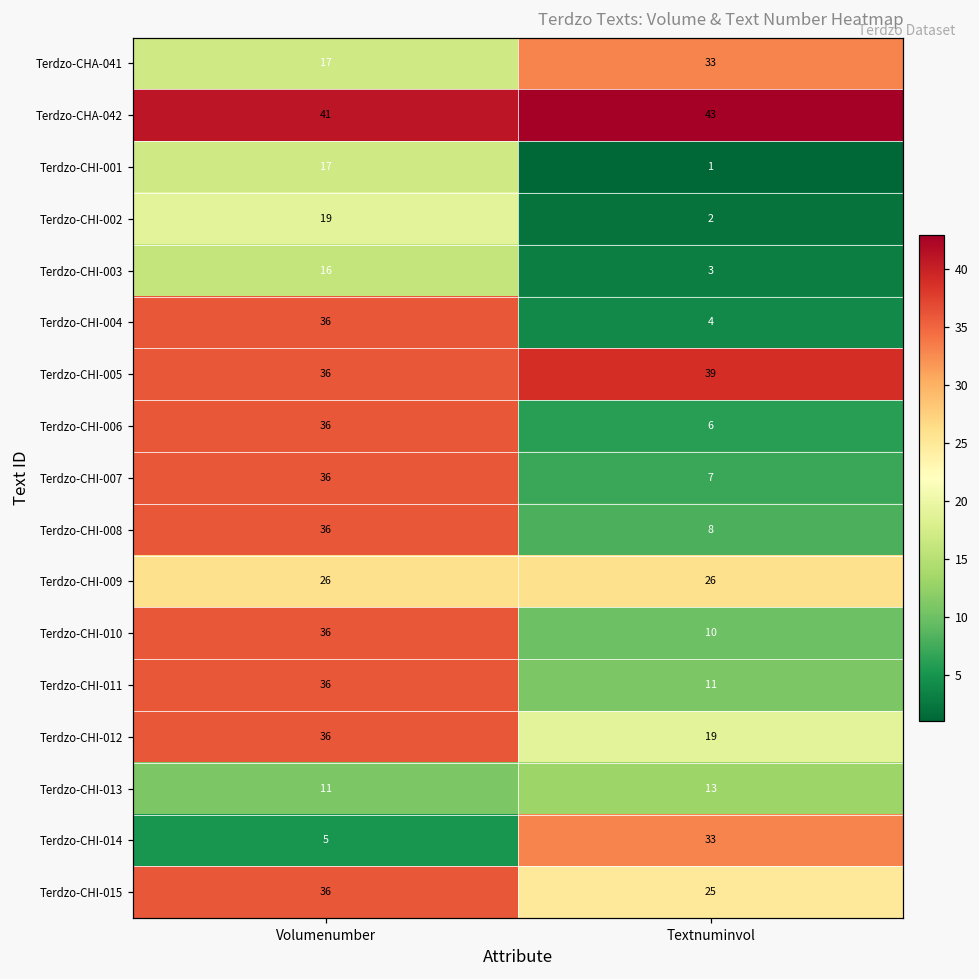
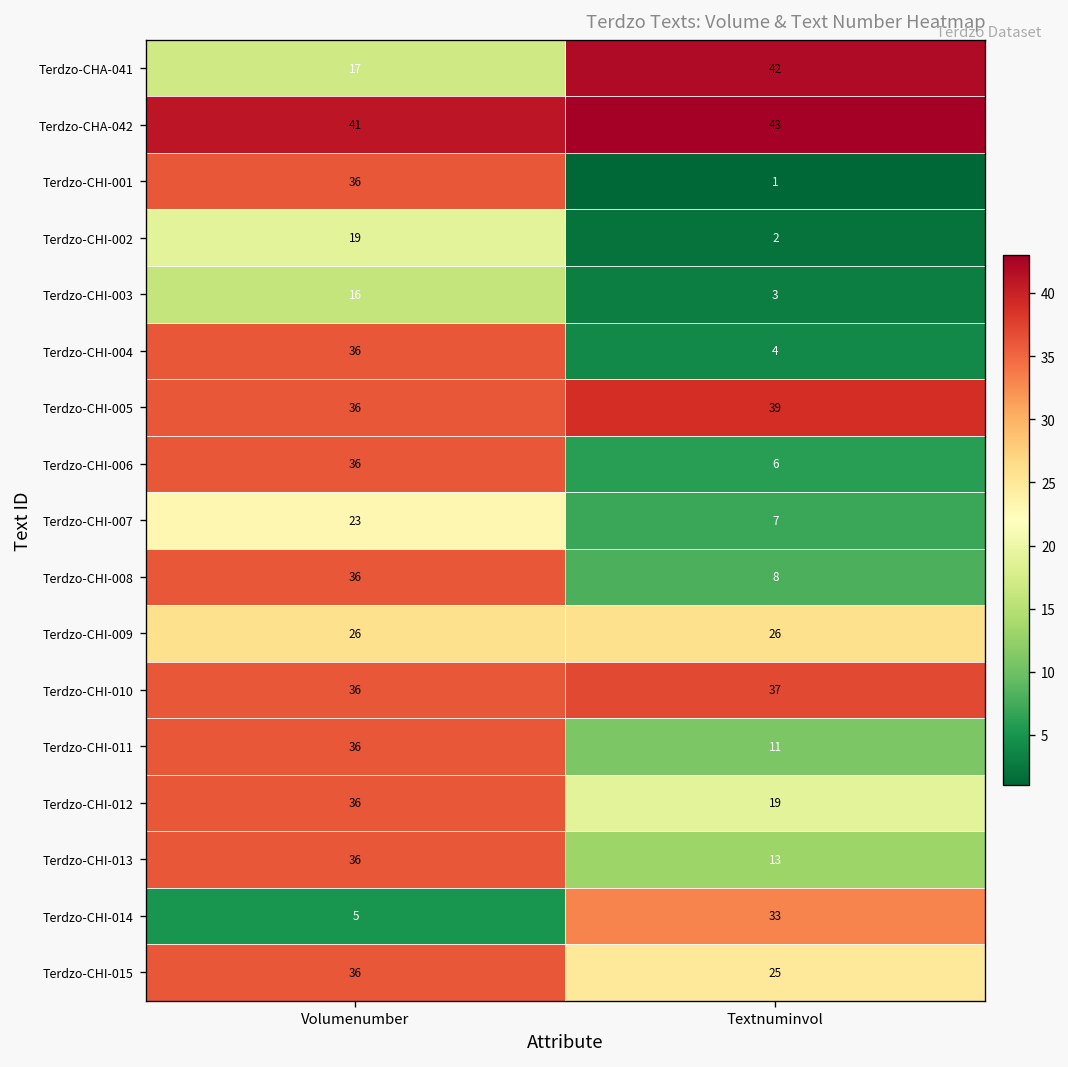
  {
    "Terdzo-CHA-041": {
      "Volumenumber": 17,
-     "Textnuminvol": 33
+     "Textnuminvol": 42
    },
    "Terdzo-CHA-042": {
      "Volumenumber": 41,
      "Textnuminvol": 43
    },
    "Terdzo-CHI-001": {
-     "Volumenumber": 17,
+     "Volumenumber": 36,
      "Textnuminvol": 1
    },
    "Terdzo-CHI-002": {
      "Volumenumber": 19,
      "Textnuminvol": 2
    },
    "Terdzo-CHI-003": {
      "Volumenumber": 16,
      "Textnuminvol": 3
    },
    "Terdzo-CHI-004": {
      "Volumenumber": 36,
      "Textnuminvol": 4
    },
    "Terdzo-CHI-005": {
      "Volumenumber": 36,
      "Textnuminvol": 39
    },
    "Terdzo-CHI-006": {
      "Volumenumber": 36,
      "Textnuminvol": 6
    },
    "Terdzo-CHI-007": {
-     "Volumenumber": 36,
+     "Volumenumber": 23,
      "Textnuminvol": 7
    },
    "Terdzo-CHI-008": {
      "Volumenumber": 36,
      "Textnuminvol": 8
    },
    "Terdzo-CHI-009": {
      "Volumenumber": 26,
      "Textnuminvol": 26
    },
    "Terdzo-CHI-010": {
      "Volumenumber": 36,
-     "Textnuminvol": 10
+     "Textnuminvol": 37
    },
    "Terdzo-CHI-011": {
      "Volumenumber": 36,
      "Textnuminvol": 11
    },
    "Terdzo-CHI-012": {
      "Volumenumber": 36,
      "Textnuminvol": 19
    },
    "Terdzo-CHI-013": {
-     "Volumenumber": 11,
+     "Volumenumber": 36,
      "Textnuminvol": 13
    },
    "Terdzo-CHI-014": {
      "Volumenumber": 5,
      "Textnuminvol": 33
    },
    "Terdzo-CHI-015": {
      "Volumenumber": 36,
      "Textnuminvol": 25
    }
  }
